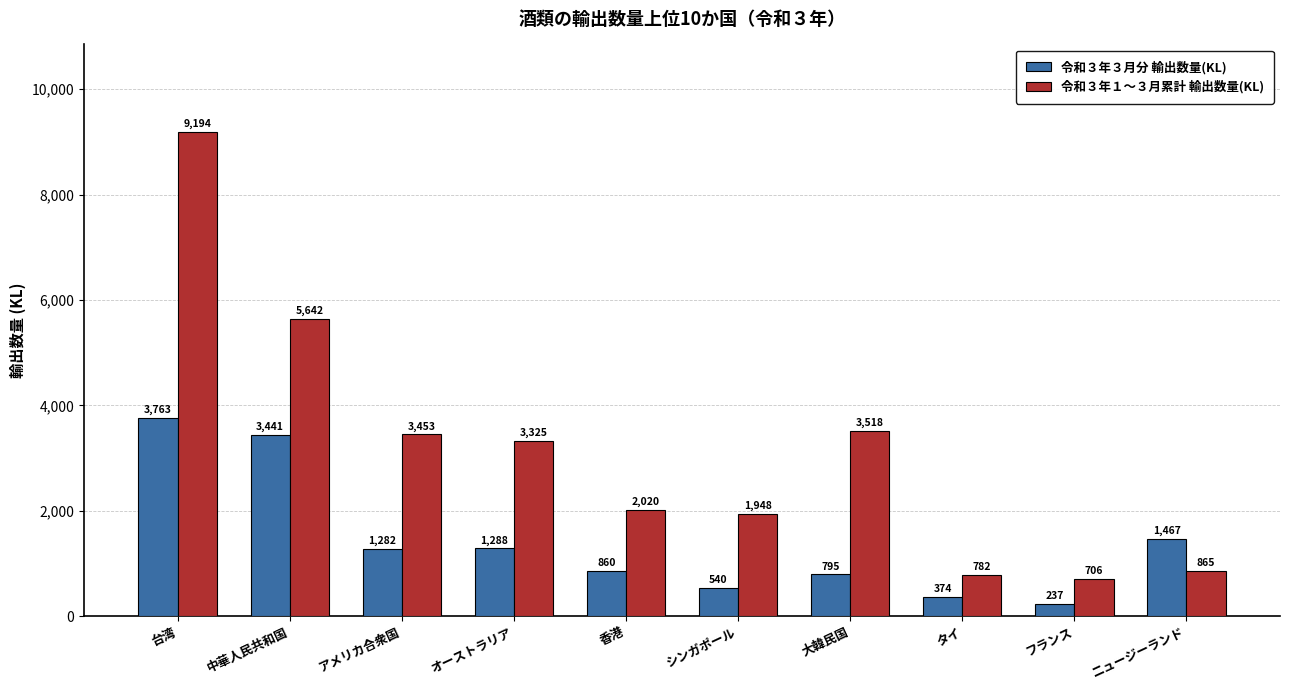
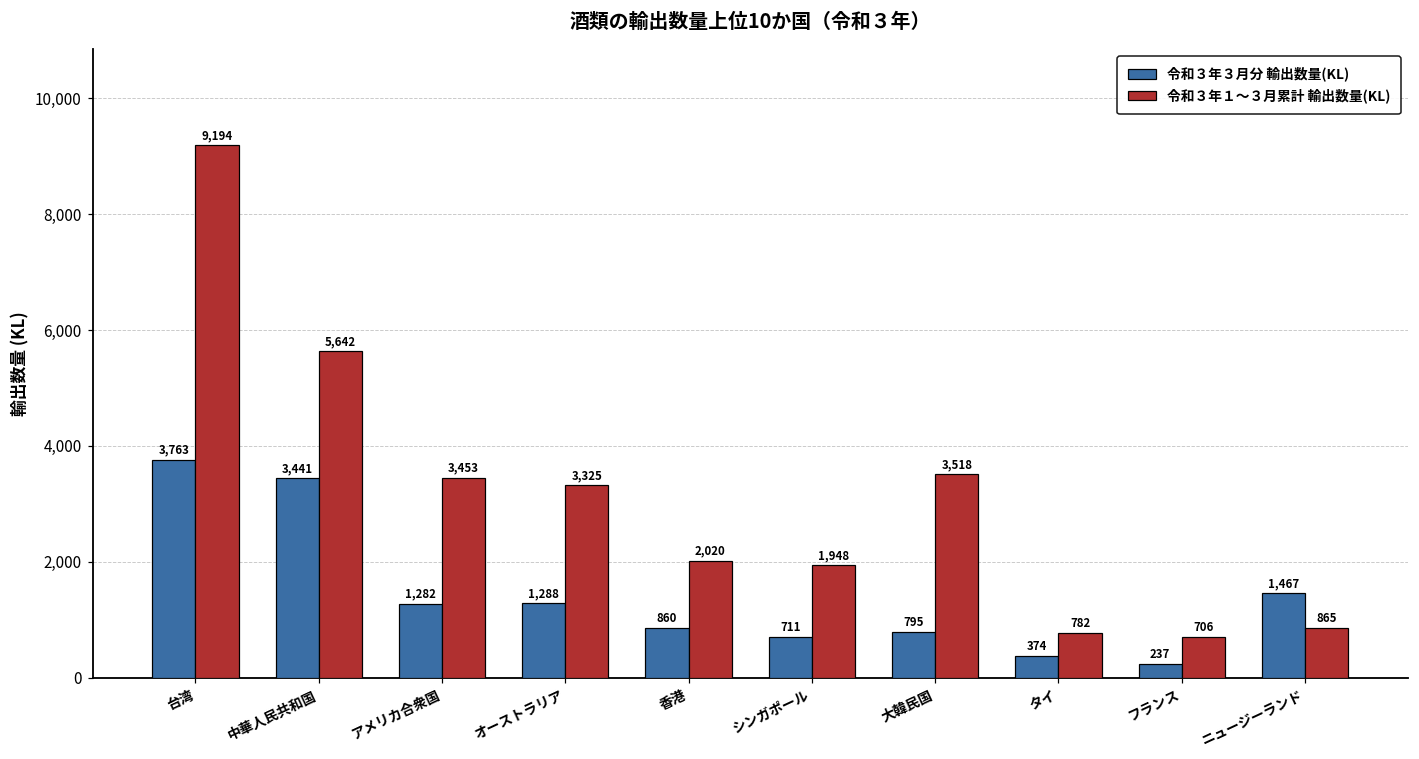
  {
    "令和３年３月分 輸出数量(KL)": {
      "台湾": "3,763",
      "中華人民共和国": "3,441",
      "アメリカ合衆国": "1,282",
      "オーストラリア": "1,288",
      "香港": "860",
-     "シンガポール": "540",
+     "シンガポール": "711",
      "大韓民国": "795",
      "タイ": "374",
      "フランス": "237",
      "ニュージーランド": "1,467"
    },
    "令和３年１～３月累計 輸出数量(KL)": {
      "台湾": "9,194",
      "中華人民共和国": "5,642",
      "アメリカ合衆国": "3,453",
      "オーストラリア": "3,325",
      "香港": "2,020",
      "シンガポール": "1,948",
      "大韓民国": "3,518",
      "タイ": "782",
      "フランス": "706",
      "ニュージーランド": "865"
    }
  }
